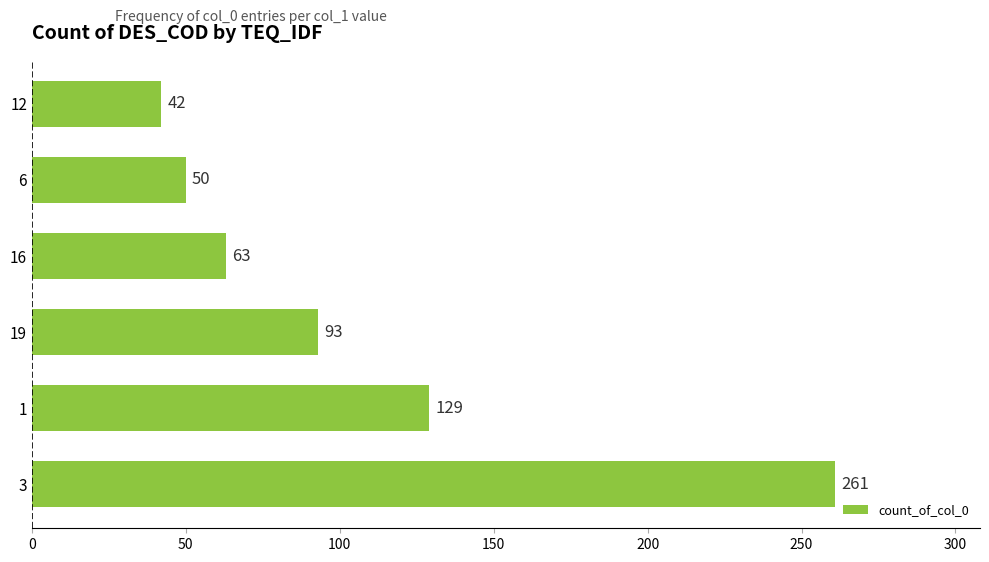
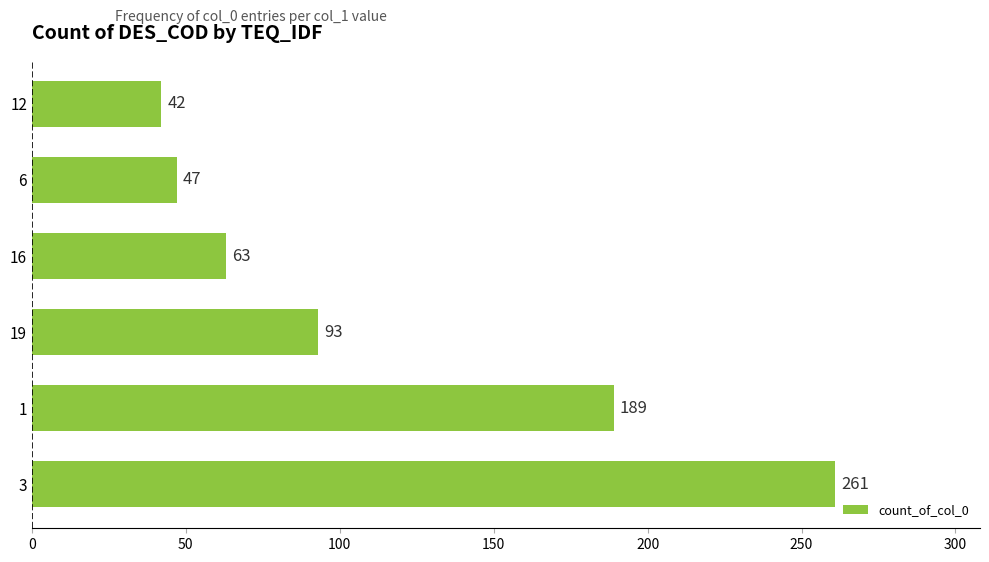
  {
    "12": 42,
-   "6": 50,
+   "6": 47,
    "16": 63,
    "19": 93,
-   "1": 129,
+   "1": 189,
    "3": 261
  }
